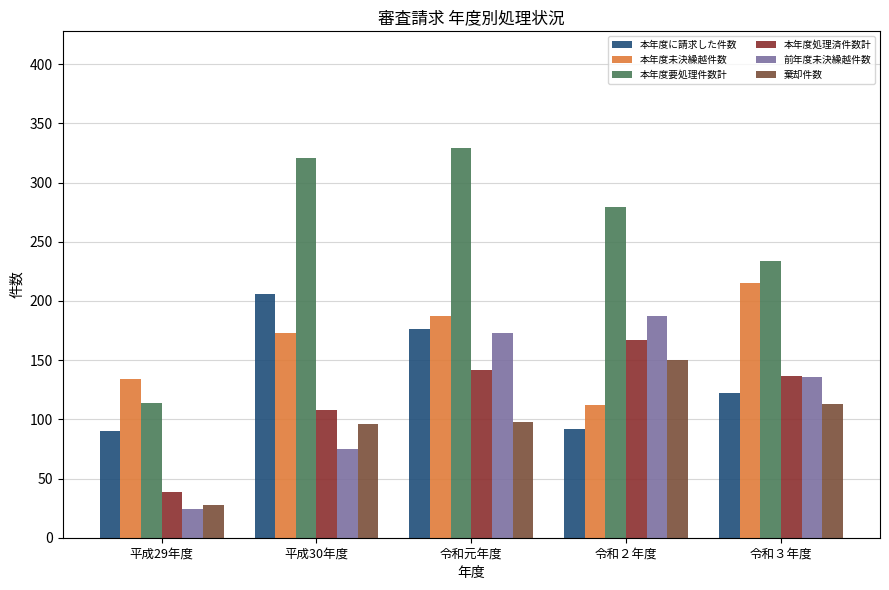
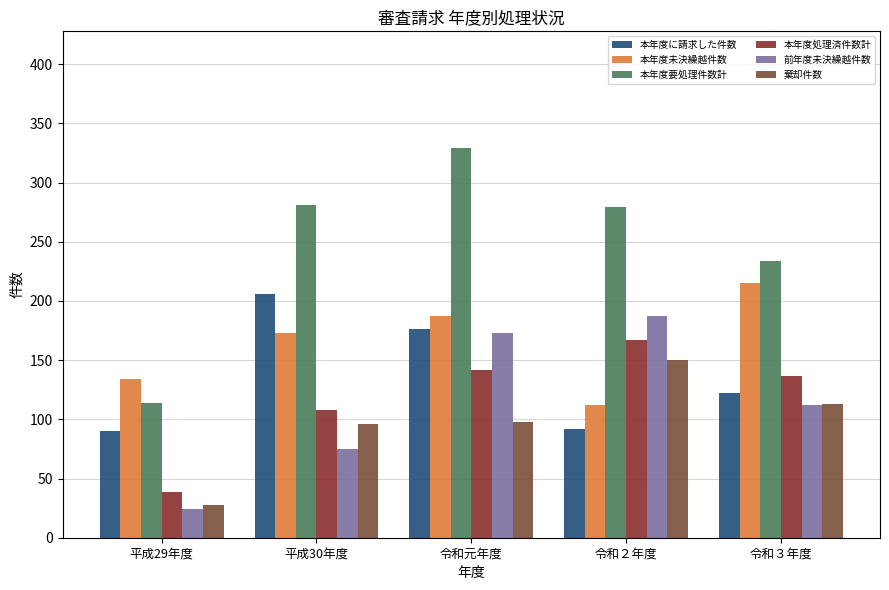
  {
    "本年度に請求した件数": {
      "平成29年度": 90,
      "平成30年度": 206,
      "令和元年度": 176,
      "令和２年度": 92,
      "令和３年度": 122
    },
    "本年度未決繰越件数": {
      "平成29年度": 134,
      "平成30年度": 173,
      "令和元年度": 187,
      "令和２年度": 112,
      "令和３年度": 215
    },
    "本年度要処理件数計": {
      "平成29年度": 114,
-     "平成30年度": 321,
+     "平成30年度": 281,
      "令和元年度": 329,
      "令和２年度": 279,
      "令和３年度": 234
    },
    "前年度未決繰越件数": {
      "平成29年度": 24,
      "平成30年度": 75,
      "令和元年度": 173,
      "令和２年度": 187,
-     "令和３年度": 136
+     "令和３年度": 112
    }
  }
